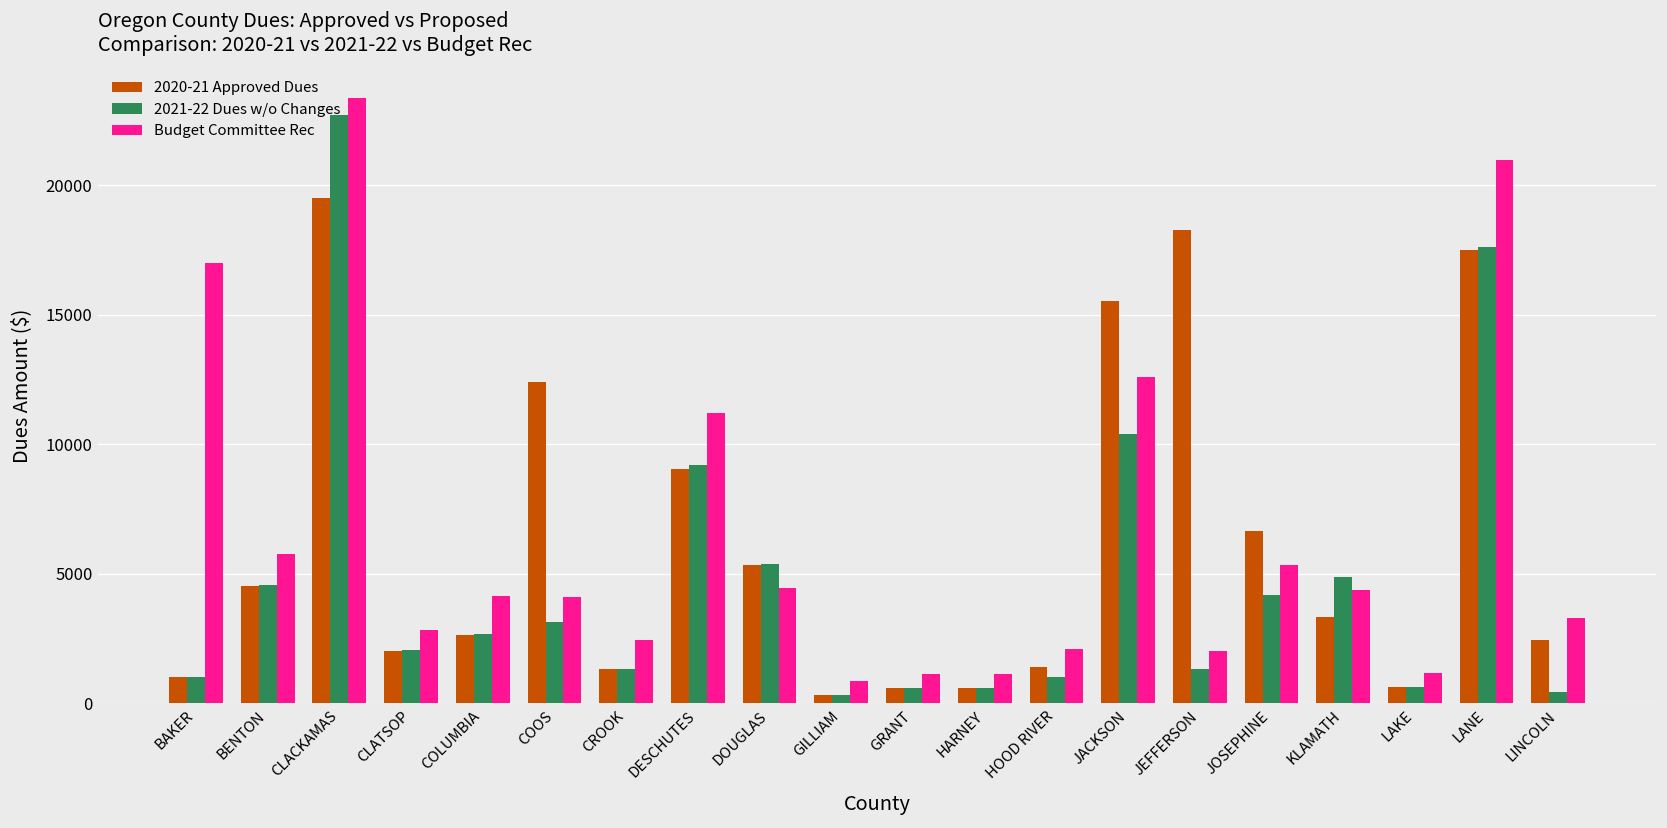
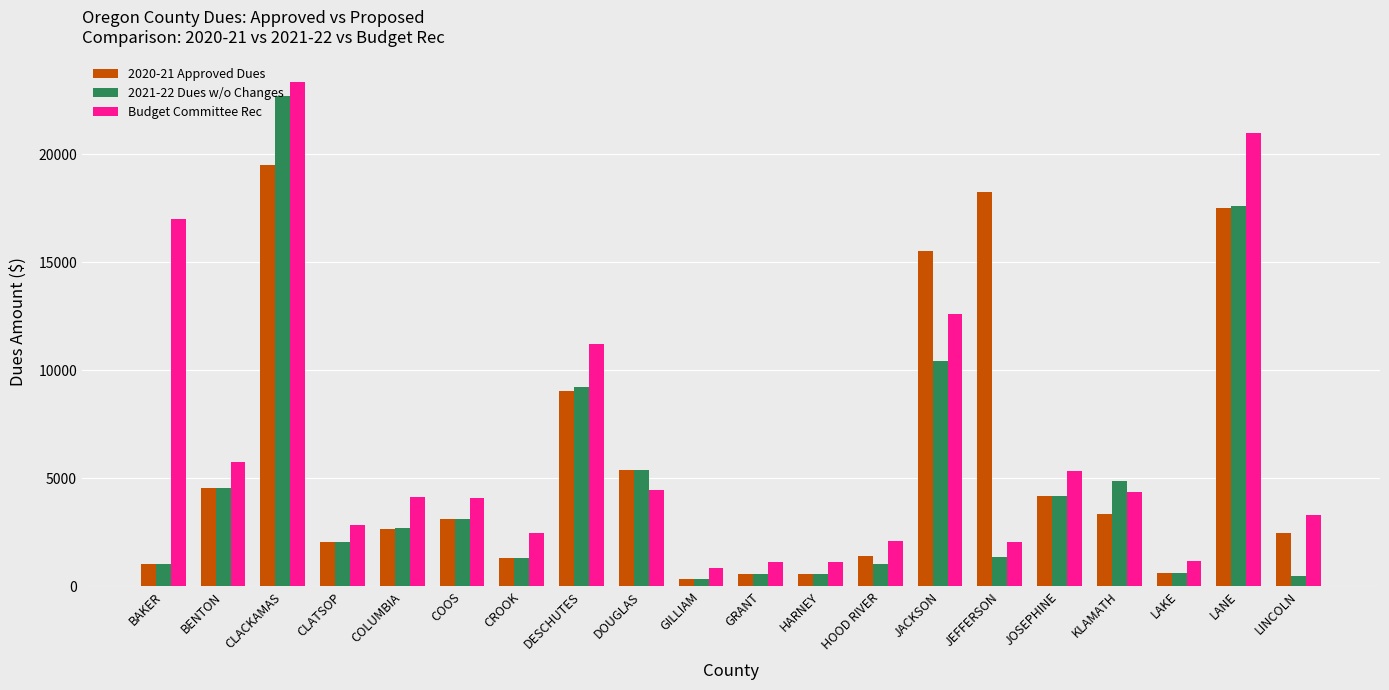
  {
    "2020-21 Approved Dues": {
      "BAKER": 1000,
      "BENTON": 4500,
      "CLACKAMAS": 19500,
      "CLATSOP": 2000,
      "COLUMBIA": 2700,
-     "COOS": 12400,
+     "COOS": 3100,
      "CROOK": 1300,
      "DESCHUTES": 9000,
      "DOUGLAS": 5400,
      "GILLIAM": 300,
      "GRANT": 600,
      "HARNEY": 600,
      "HOOD RIVER": 1400,
      "JACKSON": 15500,
      "JEFFERSON": 18300,
-     "JOSEPHINE": 6600,
+     "JOSEPHINE": 4200,
      "KLAMATH": 3400,
      "LAKE": 600,
      "LANE": 17500,
      "LINCOLN": 2400
    },
    "2021-22 Dues w/o Changes": {
      "BAKER": 1000,
      "BENTON": 4600,
      "CLACKAMAS": 22700,
      "CLATSOP": 2000,
      "COLUMBIA": 2700,
      "COOS": 3100,
      "CROOK": 1300,
      "DESCHUTES": 9200,
      "DOUGLAS": 5400,
      "GILLIAM": 300,
      "GRANT": 600,
      "HARNEY": 600,
      "HOOD RIVER": 1000,
      "JACKSON": 10400,
      "JEFFERSON": 1300,
      "JOSEPHINE": 4200,
      "KLAMATH": 4900,
      "LAKE": 600,
      "LANE": 17600,
      "LINCOLN": 500
    },
    "Budget Committee Rec": {
      "BAKER": 17000,
      "BENTON": 5800,
      "CLACKAMAS": 23400,
      "CLATSOP": 2800,
      "COLUMBIA": 4100,
      "COOS": 4100,
      "CROOK": 2400,
      "DESCHUTES": 11200,
      "DOUGLAS": 4500,
      "GILLIAM": 900,
      "GRANT": 1100,
      "HARNEY": 1100,
      "HOOD RIVER": 2100,
      "JACKSON": 12600,
      "JEFFERSON": 2000,
      "JOSEPHINE": 5300,
      "KLAMATH": 4400,
      "LAKE": 1200,
      "LANE": 21000,
      "LINCOLN": 3300
    }
  }
